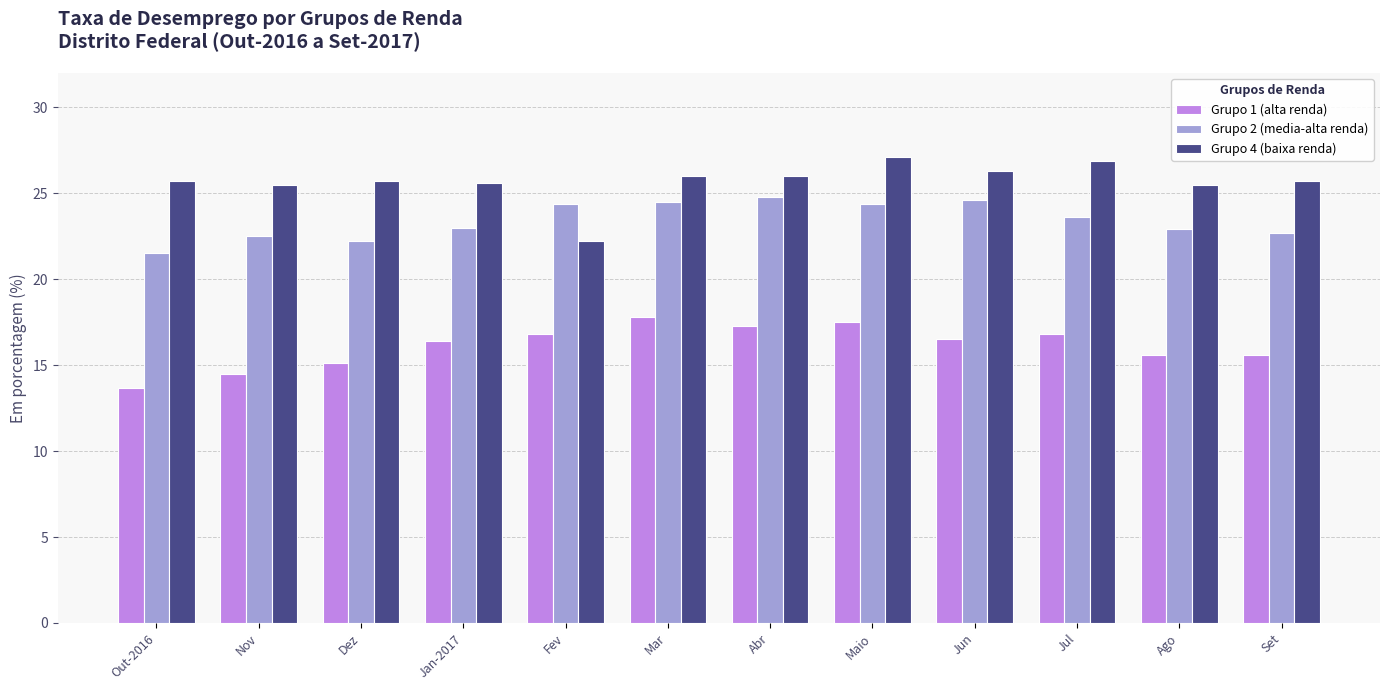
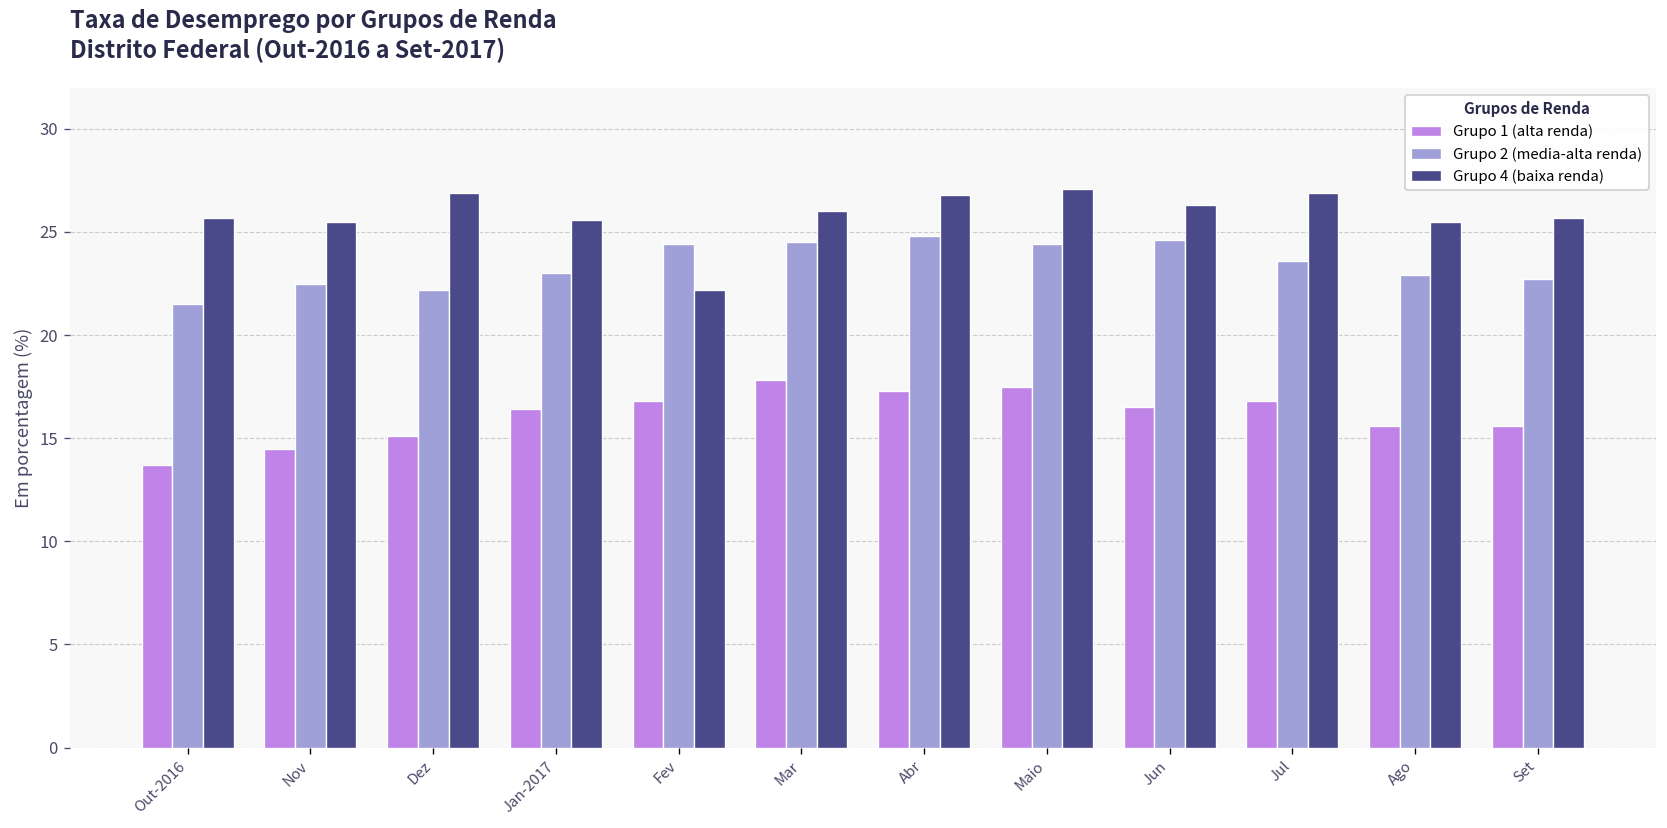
  {
    "Grupo 4 (baixa renda)": {
      "Out-2016": 25.7,
      "Nov": 25.5,
-     "Dez": 25.7,
+     "Dez": 26.9,
      "Jan-2017": 25.6,
      "Fev": 22.2,
      "Mar": 26.0,
-     "Abr": 26.0,
+     "Abr": 26.8,
      "Maio": 27.1,
      "Jun": 26.3,
      "Jul": 26.9,
      "Ago": 25.5,
      "Set": 25.7
    }
  }
